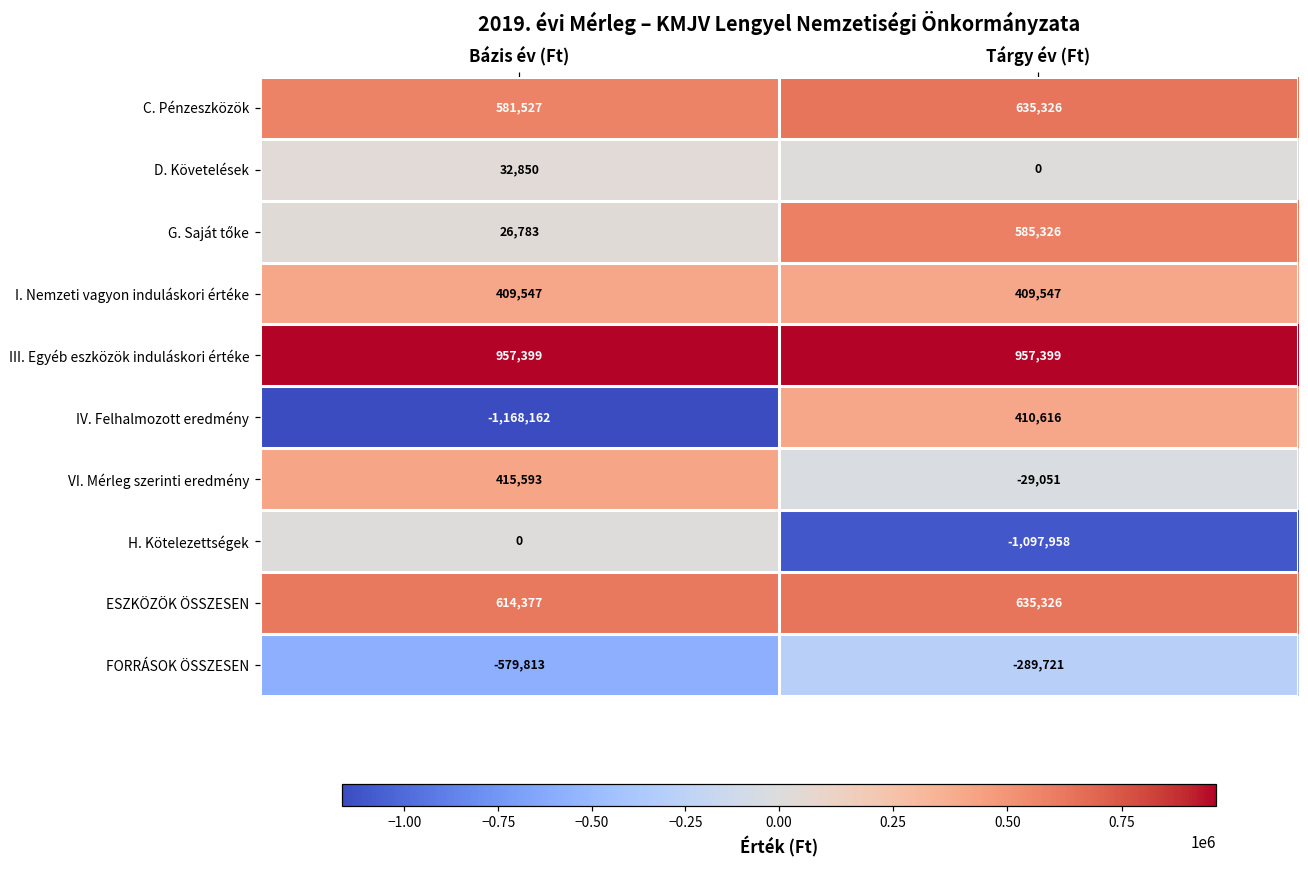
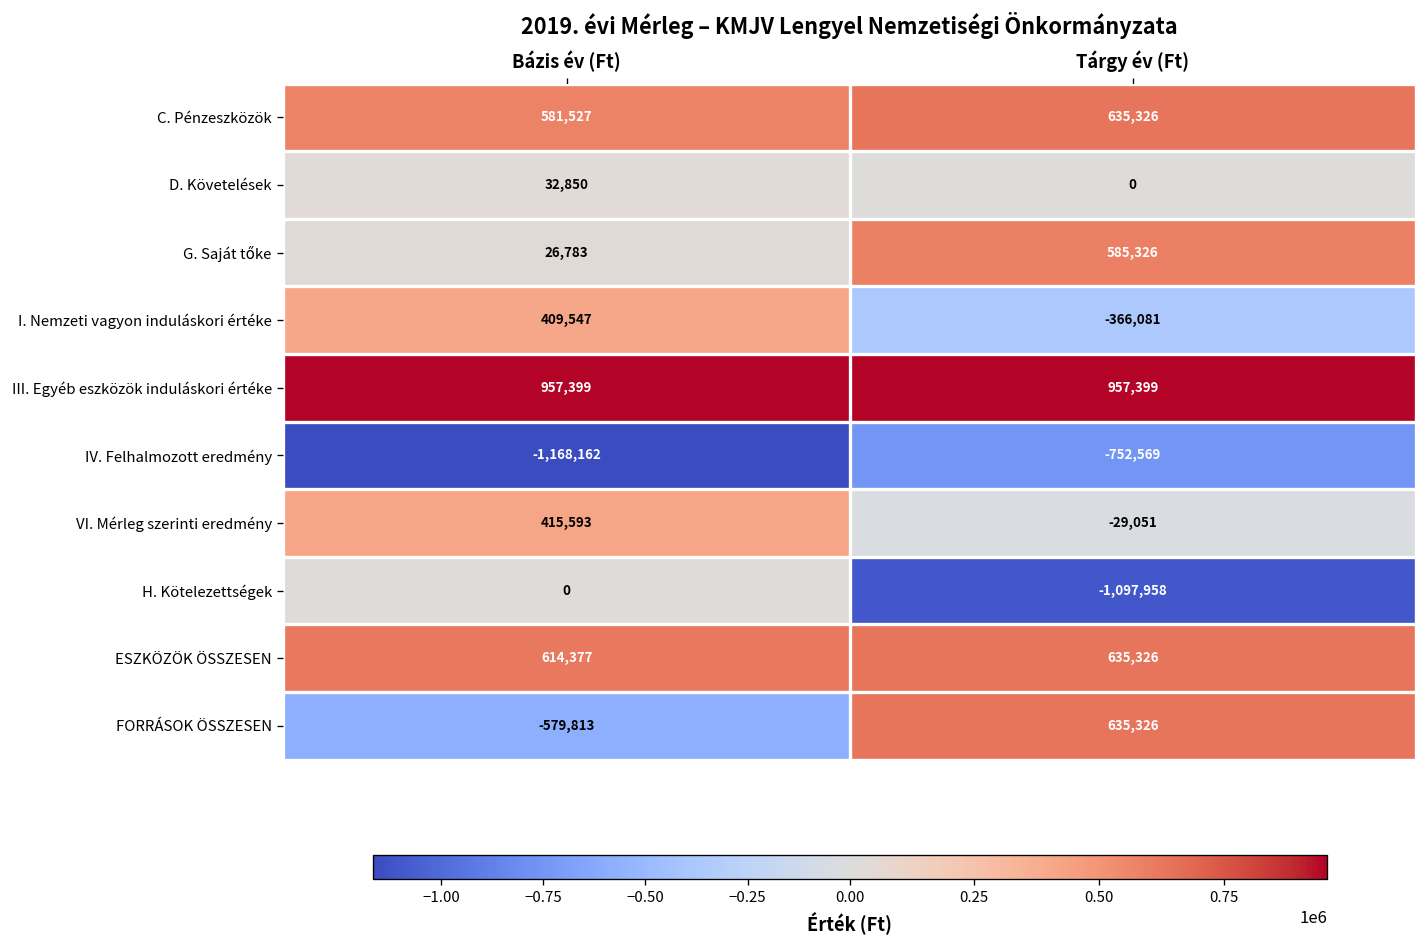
  {
    "C. Pénzeszközök": {
      "Bázis év (Ft)": "581,527",
      "Tárgy év (Ft)": "635,326"
    },
    "D. Követelések": {
      "Bázis év (Ft)": "32,850",
      "Tárgy év (Ft)": "0"
    },
    "G. Saját tőke": {
      "Bázis év (Ft)": "26,783",
      "Tárgy év (Ft)": "585,326"
    },
    "I. Nemzeti vagyon induláskori értéke": {
      "Bázis év (Ft)": "409,547",
-     "Tárgy év (Ft)": "409,547"
+     "Tárgy év (Ft)": "-366,081"
    },
    "III. Egyéb eszközök induláskori értéke": {
      "Bázis év (Ft)": "957,399",
      "Tárgy év (Ft)": "957,399"
    },
    "IV. Felhalmozott eredmény": {
      "Bázis év (Ft)": "-1,168,162",
-     "Tárgy év (Ft)": "410,616"
+     "Tárgy év (Ft)": "-752,569"
    },
    "VI. Mérleg szerinti eredmény": {
      "Bázis év (Ft)": "415,593",
      "Tárgy év (Ft)": "-29,051"
    },
    "H. Kötelezettségek": {
      "Bázis év (Ft)": "0",
      "Tárgy év (Ft)": "-1,097,958"
    },
    "ESZKÖZÖK ÖSSZESEN": {
      "Bázis év (Ft)": "614,377",
      "Tárgy év (Ft)": "635,326"
    },
    "FORRÁSOK ÖSSZESEN": {
      "Bázis év (Ft)": "-579,813",
-     "Tárgy év (Ft)": "-289,721"
+     "Tárgy év (Ft)": "635,326"
    }
  }
